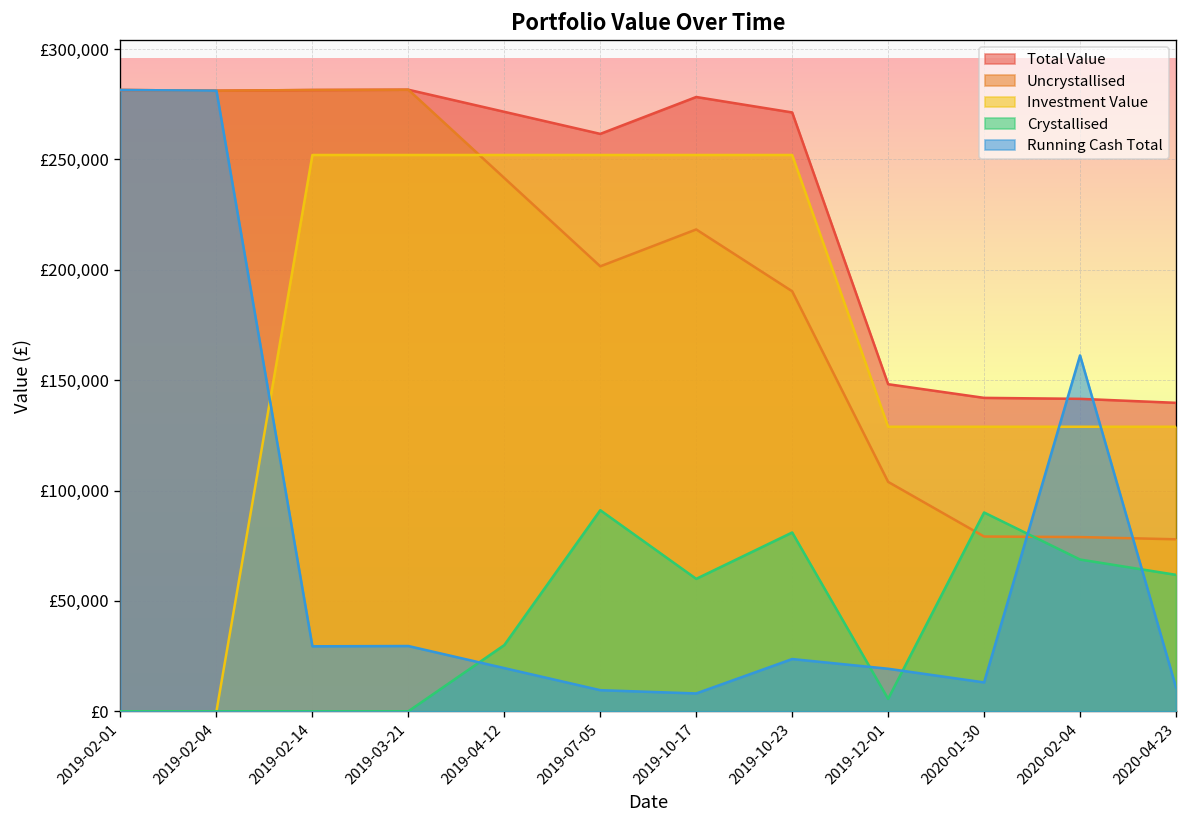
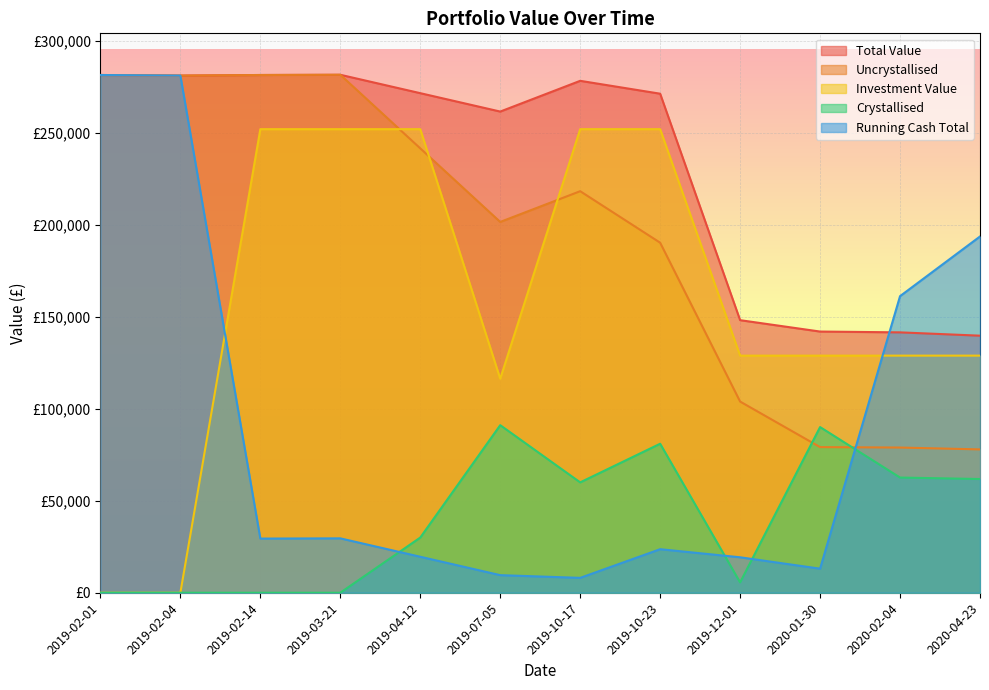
  {
    "Investment Value": {
      "2019-02-14": "£252,000",
      "2019-03-21": "£252,000",
      "2019-04-12": "£252,000",
-     "2019-07-05": "£252,000",
+     "2019-07-05": "£116,000",
      "2019-10-17": "£252,000",
      "2019-10-23": "£252,000",
      "2019-12-01": "£129,000",
      "2020-01-30": "£129,000",
      "2020-02-04": "£129,000",
      "2020-04-23": "£129,000"
    },
    "Crystallised": {
      "2019-02-14": "£0",
      "2019-03-21": "£0",
      "2019-04-12": "£30,000",
      "2019-07-05": "£91,000",
      "2019-10-17": "£60,000",
      "2019-10-23": "£81,000",
      "2019-12-01": "£6,000",
      "2020-01-30": "£90,000",
-     "2020-02-04": "£69,000",
+     "2020-02-04": "£63,000",
      "2020-04-23": "£62,000"
    },
    "Running Cash Total": {
      "2019-02-14": "£29,000",
      "2019-03-21": "£30,000",
      "2019-04-12": "£20,000",
      "2019-07-05": "£10,000",
      "2019-10-17": "£8,000",
      "2019-10-23": "£24,000",
      "2019-12-01": "£19,000",
      "2020-01-30": "£13,000",
      "2020-02-04": "£161,000",
-     "2020-04-23": "£11,000"
+     "2020-04-23": "£194,000"
    }
  }
